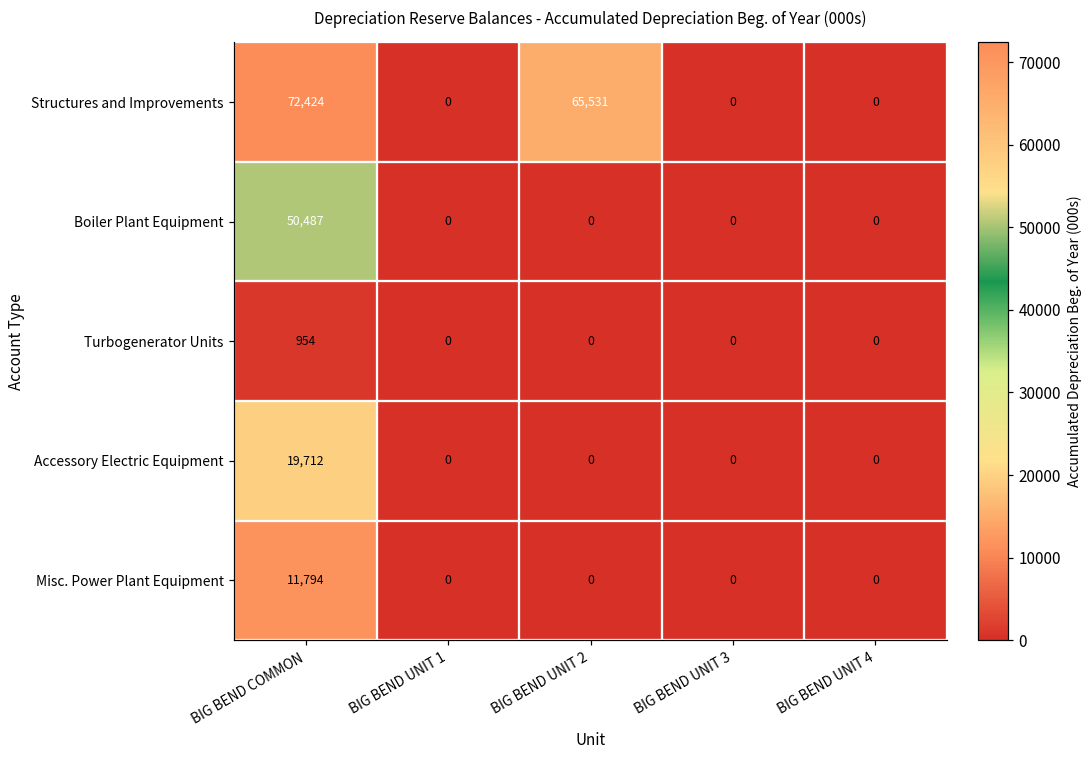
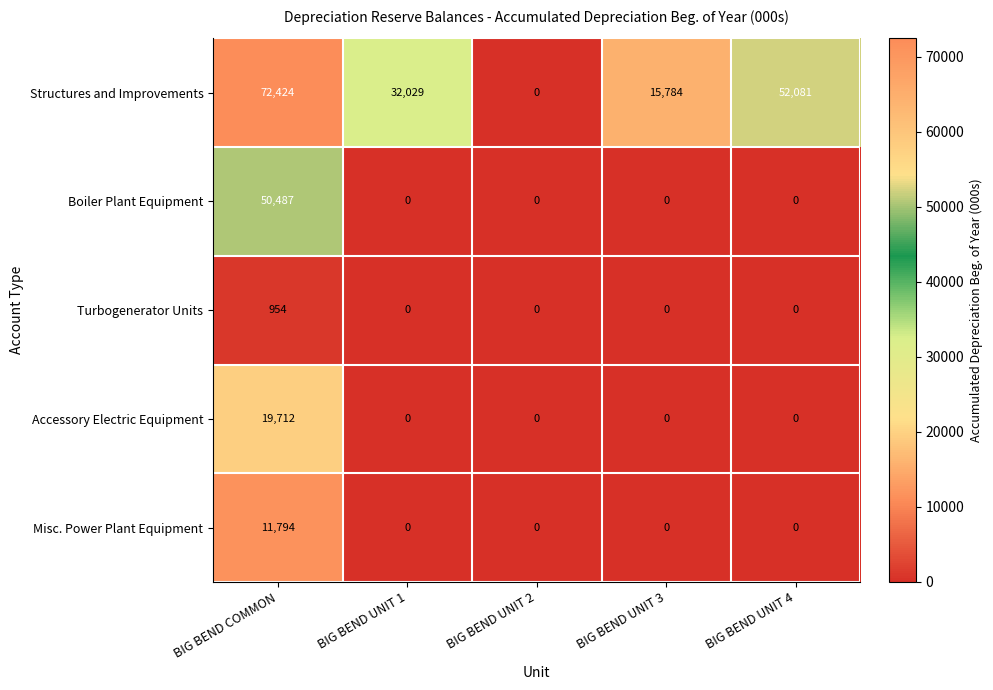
  {
    "Structures and Improvements": {
      "BIG BEND COMMON": "72,424",
-     "BIG BEND UNIT 1": "0",
-     "BIG BEND UNIT 2": "65,531",
-     "BIG BEND UNIT 3": "0",
-     "BIG BEND UNIT 4": "0"
+     "BIG BEND UNIT 1": "32,029",
+     "BIG BEND UNIT 2": "0",
+     "BIG BEND UNIT 3": "15,784",
+     "BIG BEND UNIT 4": "52,081"
    },
    "Boiler Plant Equipment": {
      "BIG BEND COMMON": "50,487",
      "BIG BEND UNIT 1": "0",
      "BIG BEND UNIT 2": "0",
      "BIG BEND UNIT 3": "0",
      "BIG BEND UNIT 4": "0"
    },
    "Turbogenerator Units": {
      "BIG BEND COMMON": "954",
      "BIG BEND UNIT 1": "0",
      "BIG BEND UNIT 2": "0",
      "BIG BEND UNIT 3": "0",
      "BIG BEND UNIT 4": "0"
    },
    "Accessory Electric Equipment": {
      "BIG BEND COMMON": "19,712",
      "BIG BEND UNIT 1": "0",
      "BIG BEND UNIT 2": "0",
      "BIG BEND UNIT 3": "0",
      "BIG BEND UNIT 4": "0"
    },
    "Misc. Power Plant Equipment": {
      "BIG BEND COMMON": "11,794",
      "BIG BEND UNIT 1": "0",
      "BIG BEND UNIT 2": "0",
      "BIG BEND UNIT 3": "0",
      "BIG BEND UNIT 4": "0"
    }
  }
